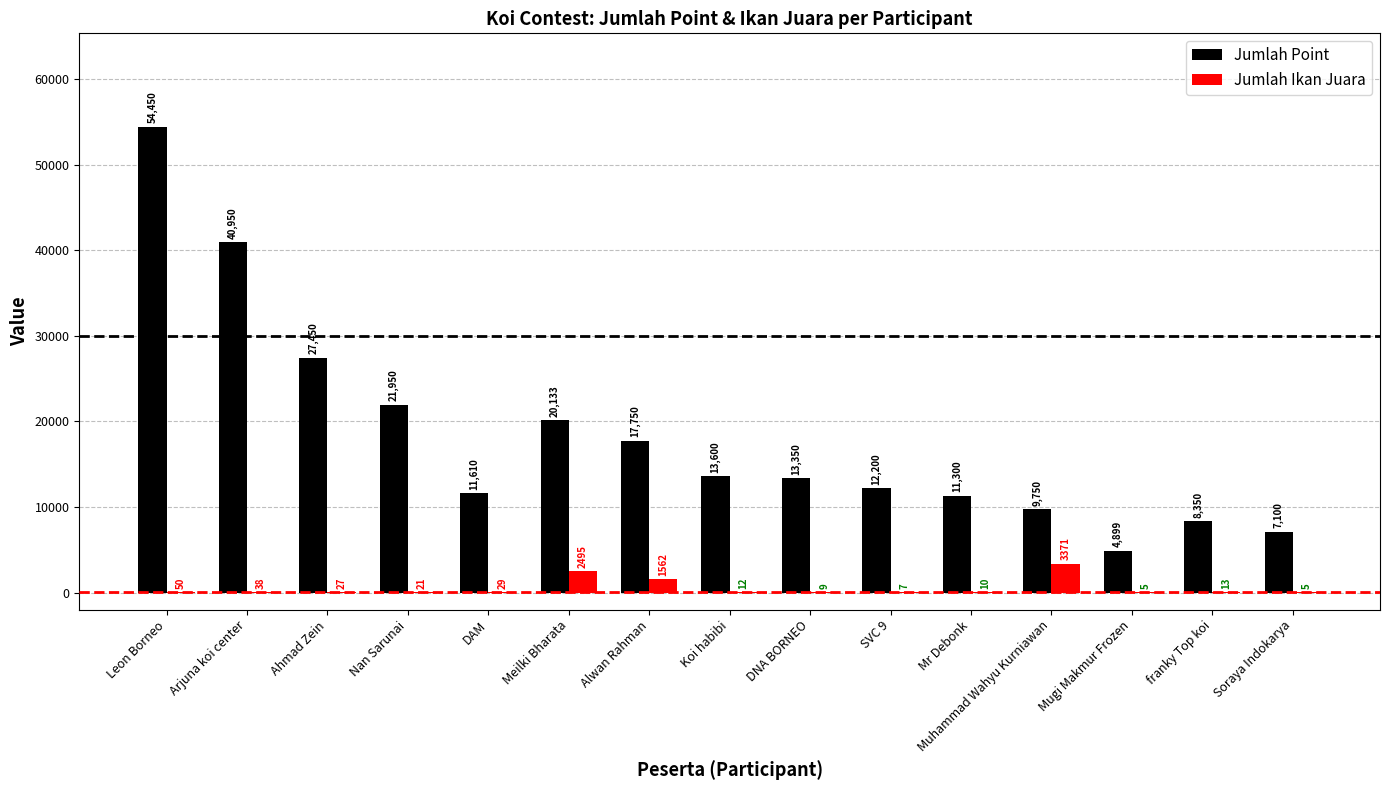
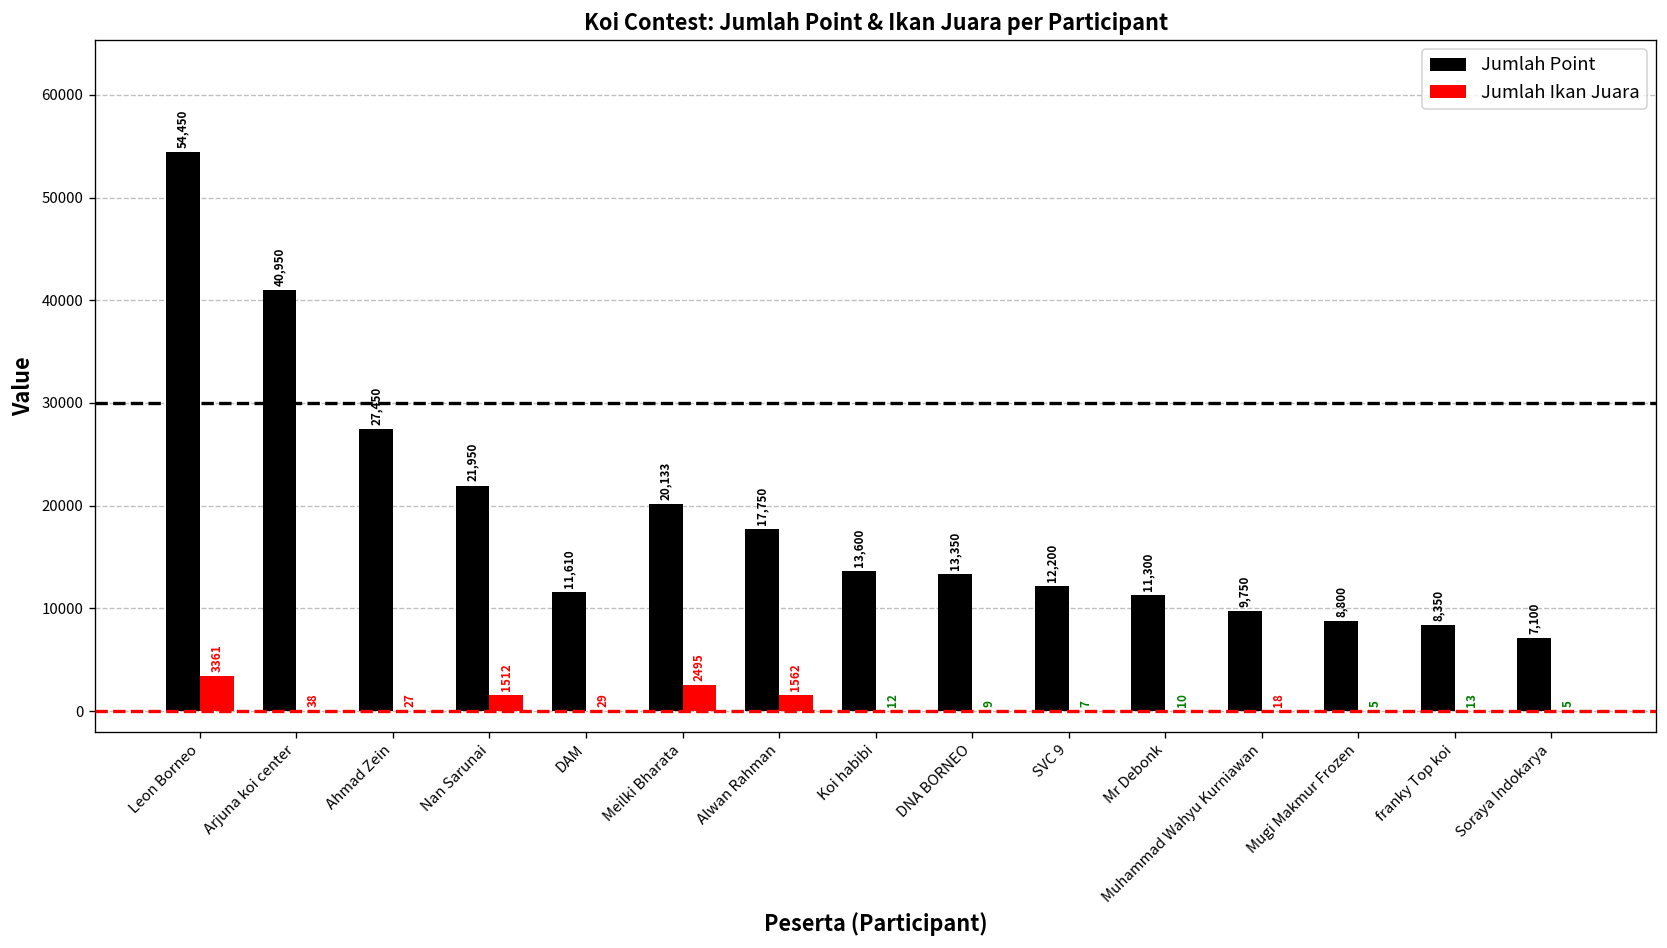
  {
    "Jumlah Point": {
      "Leon Borneo": "54,450",
      "Arjuna koi center": "40,950",
      "Ahmad Zein": "27,450",
      "Nan Sarunai": "21,950",
      "DAM": "11,610",
      "Meilki Bharata": "20,133",
      "Alwan Rahman": "17,750",
      "Koi habibi": "13,600",
      "DNA BORNEO": "13,350",
      "SVC 9": "12,200",
      "Mr Debonk": "11,300",
      "Muhammad Wahyu Kurniawan": "9,750",
-     "Mugi Makmur Frozen": "4,899",
+     "Mugi Makmur Frozen": "8,800",
      "franky Top koi": "8,350",
      "Soraya Indokarya": "7,100"
    },
    "Jumlah Ikan Juara": {
-     "Leon Borneo": "50",
+     "Leon Borneo": "3361",
      "Arjuna koi center": "38",
      "Ahmad Zein": "27",
-     "Nan Sarunai": "21",
+     "Nan Sarunai": "1512",
      "DAM": "29",
      "Meilki Bharata": "2495",
      "Alwan Rahman": "1562",
      "Koi habibi": "12",
      "DNA BORNEO": "9",
      "SVC 9": "7",
      "Mr Debonk": "10",
-     "Muhammad Wahyu Kurniawan": "3371",
+     "Muhammad Wahyu Kurniawan": "18",
      "Mugi Makmur Frozen": "5",
      "franky Top koi": "13",
      "Soraya Indokarya": "5"
    }
  }
